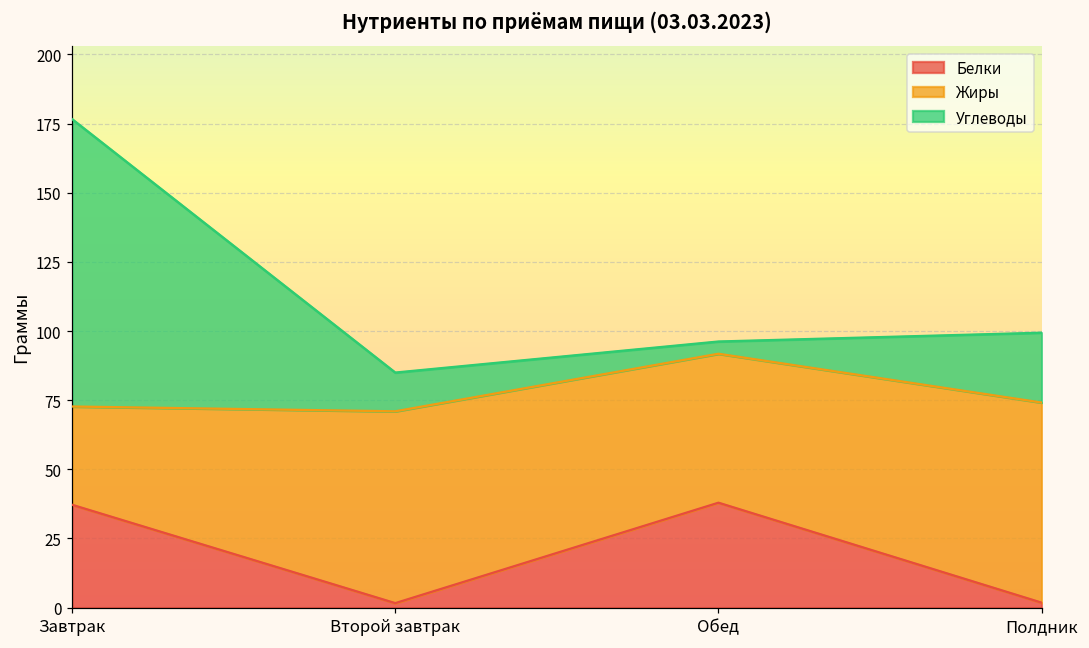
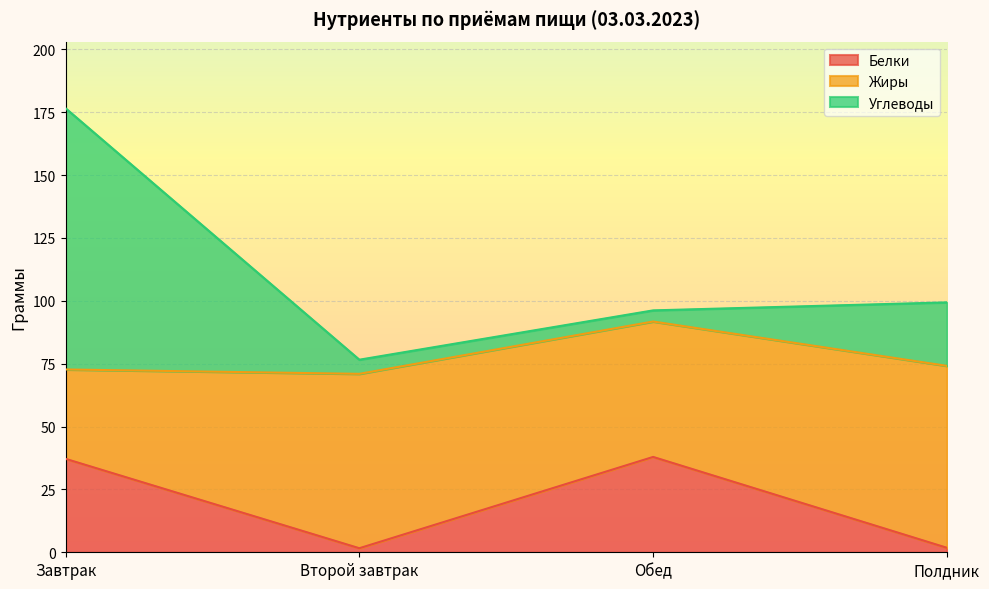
  {
    "Белки": {
      "Завтрак": 37,
      "Второй завтрак": 2,
      "Обед": 38,
      "Полдник": 2
    },
    "Жиры": {
      "Завтрак": 36,
      "Второй завтрак": 69,
      "Обед": 54,
      "Полдник": 72
    },
    "Углеводы": {
      "Завтрак": 104,
-     "Второй завтрак": 14,
+     "Второй завтрак": 6,
      "Обед": 4,
      "Полдник": 25
    }
  }
